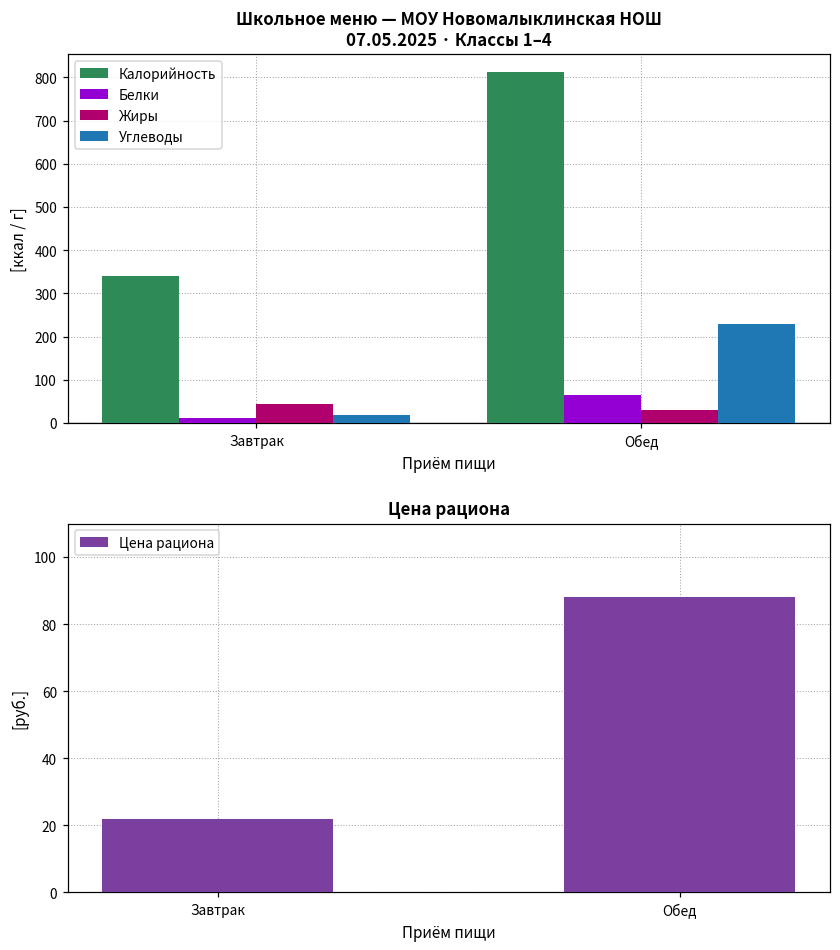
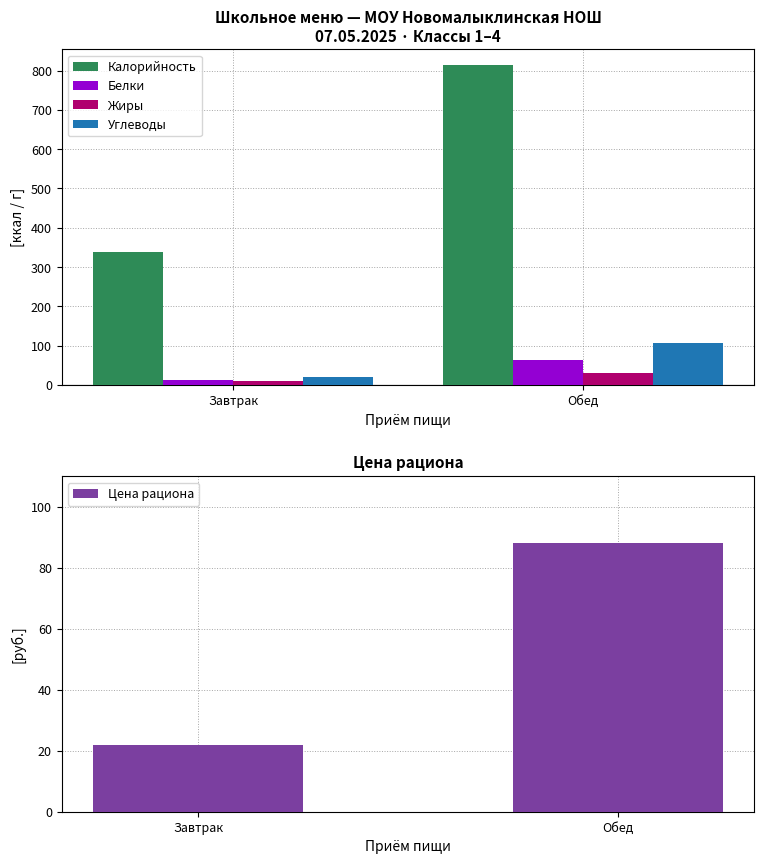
  {
    "Школьное меню — МОУ Новомалыклинская НОШ 07.05.2025 · Классы 1–4": {
      "Калорийность": {
        "Завтрак": 340,
        "Обед": 810
      },
      "Белки": {
        "Завтрак": 10,
        "Обед": 60
      },
      "Жиры": {
-       "Завтрак": 40,
+       "Завтрак": 10,
        "Обед": 30
      },
      "Углеводы": {
        "Завтрак": 20,
-       "Обед": 230
+       "Обед": 110
      }
    },
    "Цена рациона": {
      "Завтрак": 22,
      "Обед": 88
    }
  }
